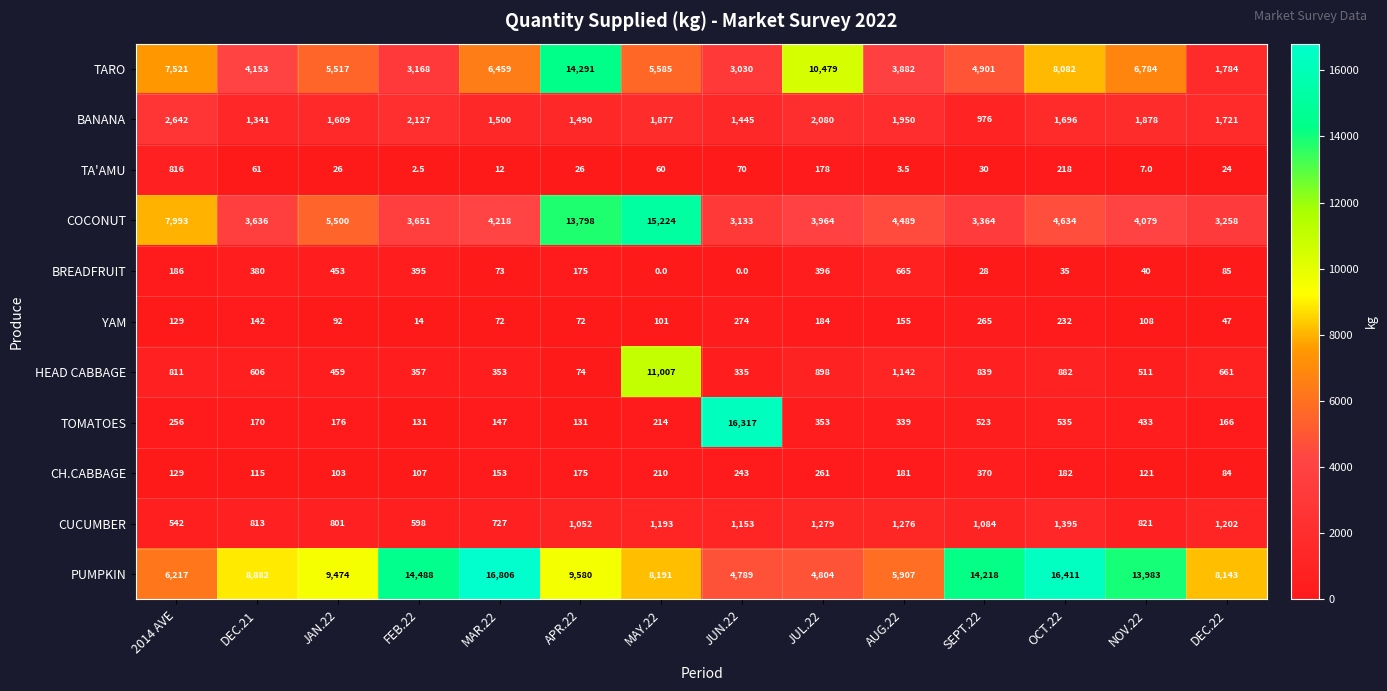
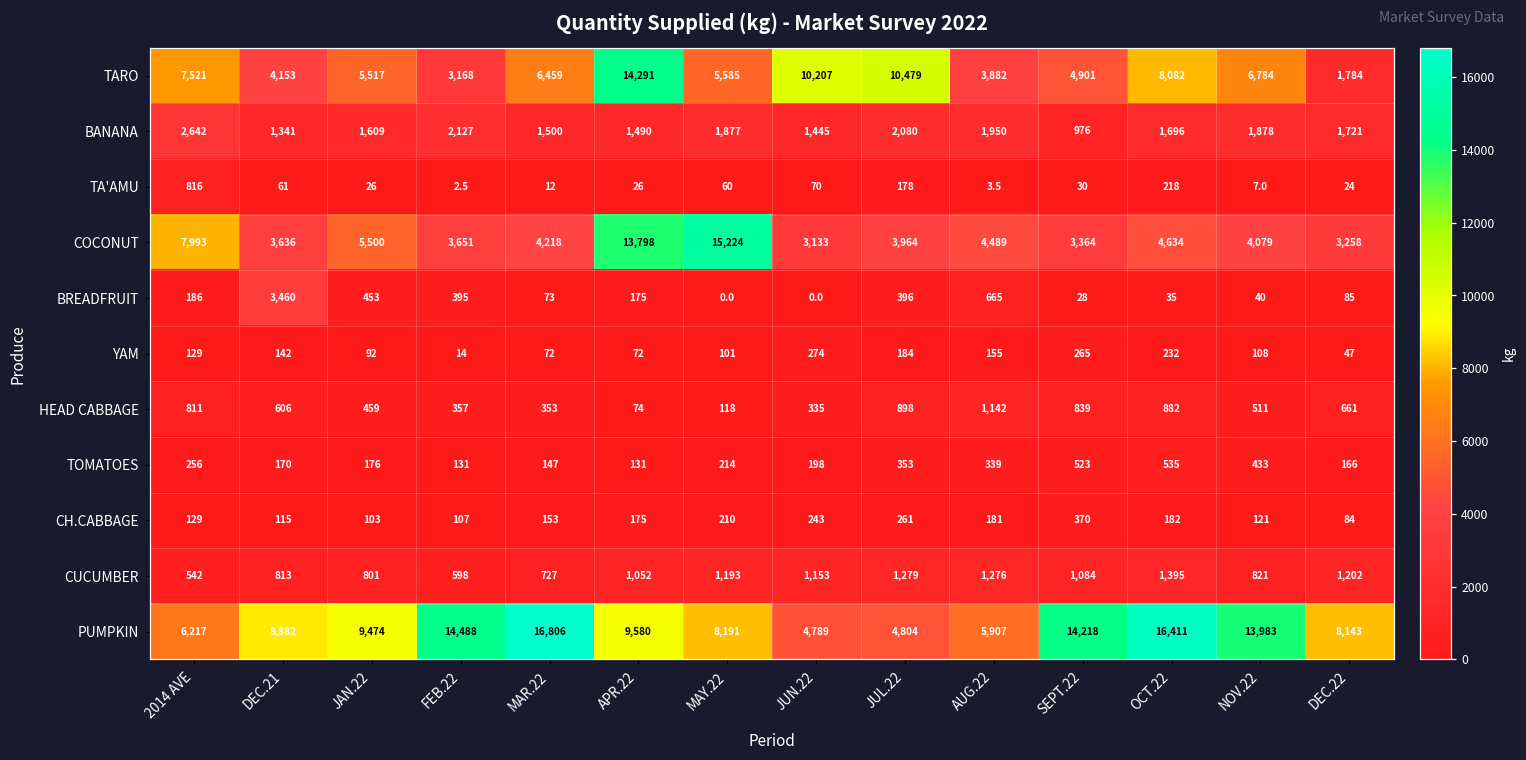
  {
    "TARO": {
      "2014 AVE": "7,521",
      "DEC.21": "4,153",
      "JAN.22": "5,517",
      "FEB.22": "3,168",
      "MAR.22": "6,459",
      "APR.22": "14,291",
      "MAY.22": "5,585",
-     "JUN.22": "3,030",
+     "JUN.22": "10,207",
      "JUL.22": "10,479",
      "AUG.22": "3,882",
      "SEPT.22": "4,901",
      "OCT.22": "8,082",
      "NOV.22": "6,784",
      "DEC.22": "1,784"
    },
    "BANANA": {
      "2014 AVE": "2,642",
      "DEC.21": "1,341",
      "JAN.22": "1,609",
      "FEB.22": "2,127",
      "MAR.22": "1,500",
      "APR.22": "1,490",
      "MAY.22": "1,877",
      "JUN.22": "1,445",
      "JUL.22": "2,080",
      "AUG.22": "1,950",
      "SEPT.22": "976",
      "OCT.22": "1,696",
      "NOV.22": "1,878",
      "DEC.22": "1,721"
    },
    "TA'AMU": {
      "2014 AVE": "816",
      "DEC.21": "61",
      "JAN.22": "26",
      "FEB.22": "2.5",
      "MAR.22": "12",
      "APR.22": "26",
      "MAY.22": "60",
      "JUN.22": "70",
      "JUL.22": "178",
      "AUG.22": "3.5",
      "SEPT.22": "30",
      "OCT.22": "218",
      "NOV.22": "7.0",
      "DEC.22": "24"
    },
    "COCONUT": {
      "2014 AVE": "7,993",
      "DEC.21": "3,636",
      "JAN.22": "5,500",
      "FEB.22": "3,651",
      "MAR.22": "4,218",
      "APR.22": "13,798",
      "MAY.22": "15,224",
      "JUN.22": "3,133",
      "JUL.22": "3,964",
      "AUG.22": "4,489",
      "SEPT.22": "3,364",
      "OCT.22": "4,634",
      "NOV.22": "4,079",
      "DEC.22": "3,258"
    },
    "BREADFRUIT": {
      "2014 AVE": "186",
-     "DEC.21": "380",
+     "DEC.21": "3,460",
      "JAN.22": "453",
      "FEB.22": "395",
      "MAR.22": "73",
      "APR.22": "175",
      "MAY.22": "0.0",
      "JUN.22": "0.0",
      "JUL.22": "396",
      "AUG.22": "665",
      "SEPT.22": "28",
      "OCT.22": "35",
      "NOV.22": "40",
      "DEC.22": "85"
    },
    "YAM": {
      "2014 AVE": "129",
      "DEC.21": "142",
      "JAN.22": "92",
      "FEB.22": "14",
      "MAR.22": "72",
      "APR.22": "72",
      "MAY.22": "101",
      "JUN.22": "274",
      "JUL.22": "184",
      "AUG.22": "155",
      "SEPT.22": "265",
      "OCT.22": "232",
      "NOV.22": "108",
      "DEC.22": "47"
    },
    "HEAD CABBAGE": {
      "2014 AVE": "811",
      "DEC.21": "606",
      "JAN.22": "459",
      "FEB.22": "357",
      "MAR.22": "353",
      "APR.22": "74",
-     "MAY.22": "11,007",
+     "MAY.22": "118",
      "JUN.22": "335",
      "JUL.22": "898",
      "AUG.22": "1,142",
      "SEPT.22": "839",
      "OCT.22": "882",
      "NOV.22": "511",
      "DEC.22": "661"
    },
    "TOMATOES": {
      "2014 AVE": "256",
      "DEC.21": "170",
      "JAN.22": "176",
      "FEB.22": "131",
      "MAR.22": "147",
      "APR.22": "131",
      "MAY.22": "214",
-     "JUN.22": "16,317",
+     "JUN.22": "198",
      "JUL.22": "353",
      "AUG.22": "339",
      "SEPT.22": "523",
      "OCT.22": "535",
      "NOV.22": "433",
      "DEC.22": "166"
    },
    "CH.CABBAGE": {
      "2014 AVE": "129",
      "DEC.21": "115",
      "JAN.22": "103",
      "FEB.22": "107",
      "MAR.22": "153",
      "APR.22": "175",
      "MAY.22": "210",
      "JUN.22": "243",
      "JUL.22": "261",
      "AUG.22": "181",
      "SEPT.22": "370",
      "OCT.22": "182",
      "NOV.22": "121",
      "DEC.22": "84"
    },
    "CUCUMBER": {
      "2014 AVE": "542",
      "DEC.21": "813",
      "JAN.22": "801",
      "FEB.22": "598",
      "MAR.22": "727",
      "APR.22": "1,052",
      "MAY.22": "1,193",
      "JUN.22": "1,153",
      "JUL.22": "1,279",
      "AUG.22": "1,276",
      "SEPT.22": "1,084",
      "OCT.22": "1,395",
      "NOV.22": "821",
      "DEC.22": "1,202"
    },
    "PUMPKIN": {
      "2014 AVE": "6,217",
      "DEC.21": "8,882",
      "JAN.22": "9,474",
      "FEB.22": "14,488",
      "MAR.22": "16,806",
      "APR.22": "9,580",
      "MAY.22": "8,191",
      "JUN.22": "4,789",
      "JUL.22": "4,804",
      "AUG.22": "5,907",
      "SEPT.22": "14,218",
      "OCT.22": "16,411",
      "NOV.22": "13,983",
      "DEC.22": "8,143"
    }
  }
